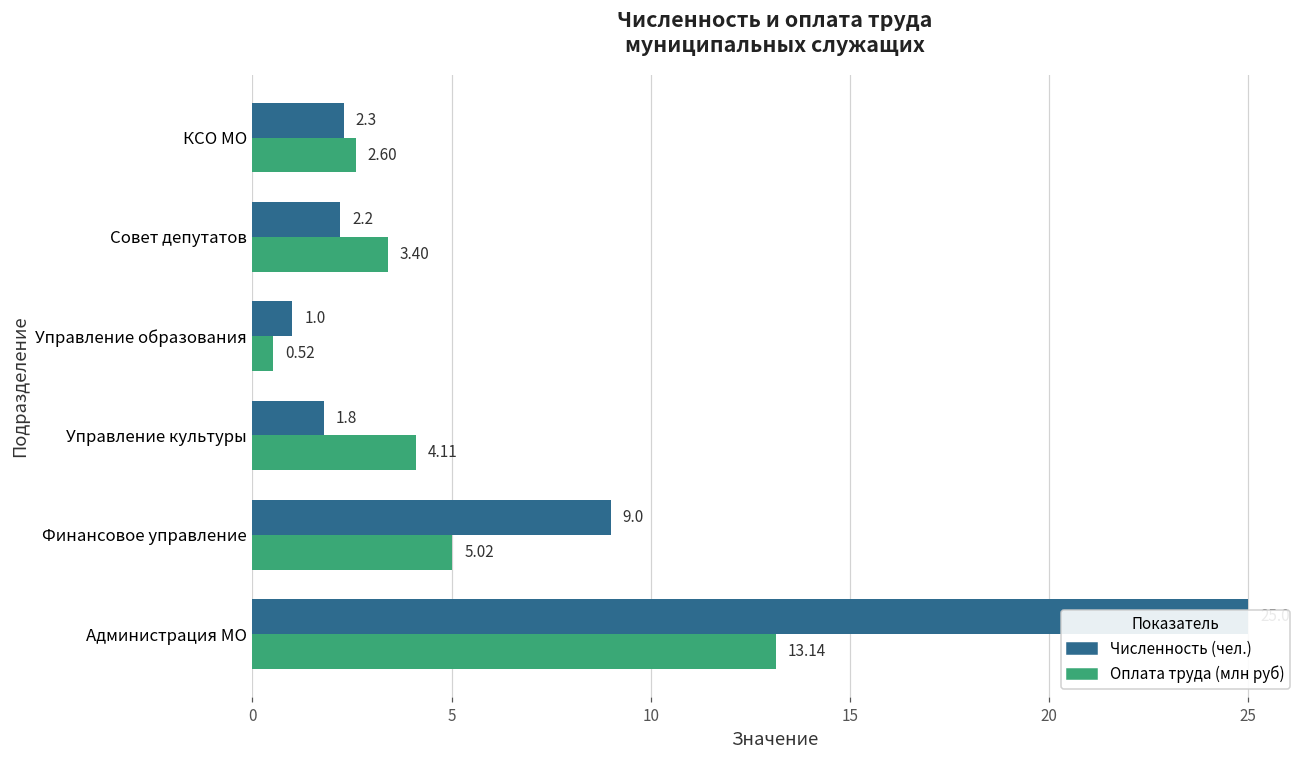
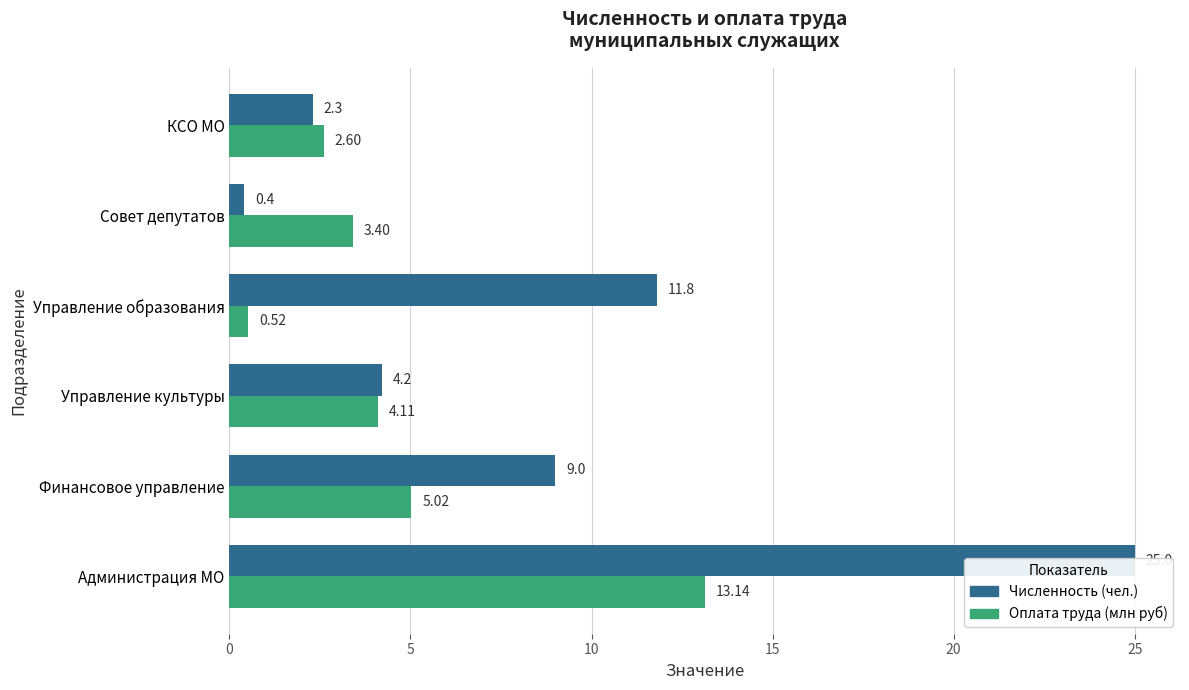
  {
    "Численность (чел.)": {
      "КСО МО": 2.3,
-     "Совет депутатов": 2.2,
-     "Управление образования": 1.0,
-     "Управление культуры": 1.8,
+     "Совет депутатов": 0.4,
+     "Управление образования": 11.8,
+     "Управление культуры": 4.2,
      "Финансовое управление": 9.0
    },
    "Оплата труда (млн руб)": {
      "КСО МО": 2.60,
      "Совет депутатов": 3.40,
      "Управление образования": 0.52,
      "Управление культуры": 4.11,
      "Финансовое управление": 5.02,
      "Администрация МО": 13.14
    }
  }
